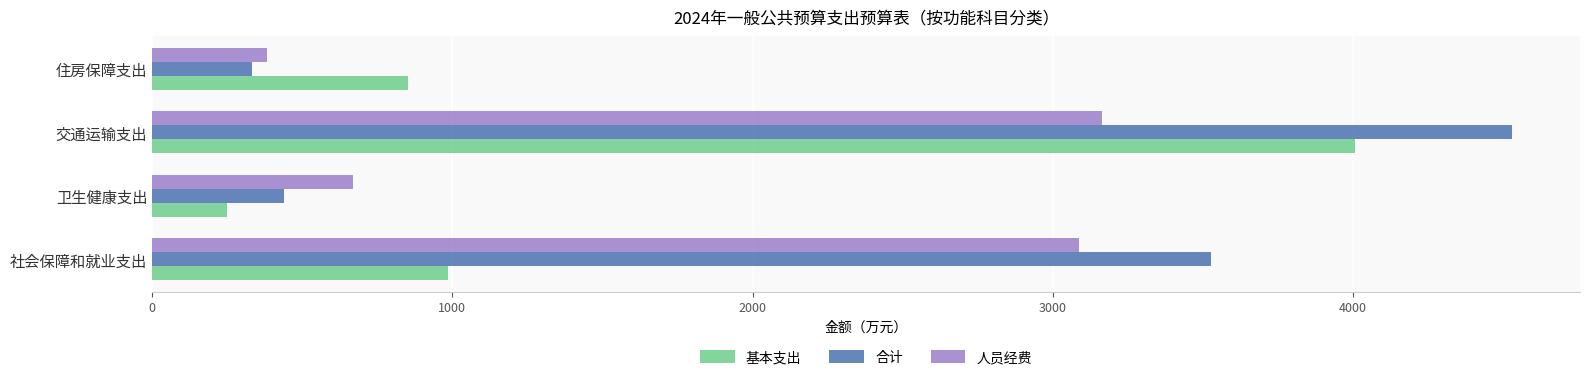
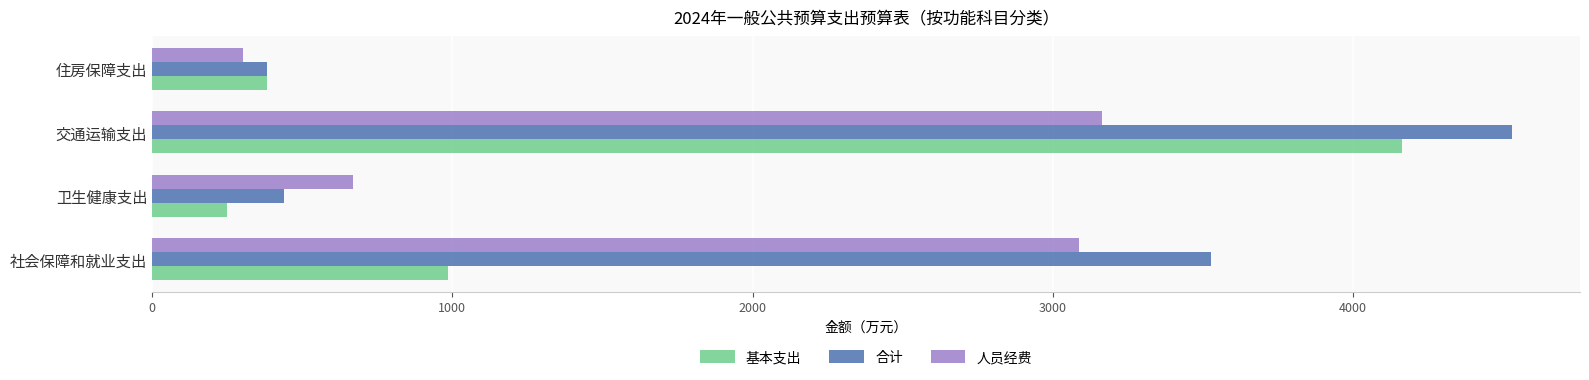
  {
    "基本支出": {
-     "住房保障支出": 850,
-     "交通运输支出": 4010,
+     "住房保障支出": 380,
+     "交通运输支出": 4160,
      "卫生健康支出": 250,
      "社会保障和就业支出": 990
    },
    "合计": {
-     "住房保障支出": 330,
+     "住房保障支出": 380,
      "交通运输支出": 4530,
      "卫生健康支出": 440,
      "社会保障和就业支出": 3530
    },
    "人员经费": {
-     "住房保障支出": 380,
+     "住房保障支出": 300,
      "交通运输支出": 3170,
      "卫生健康支出": 670,
      "社会保障和就业支出": 3090
    }
  }
